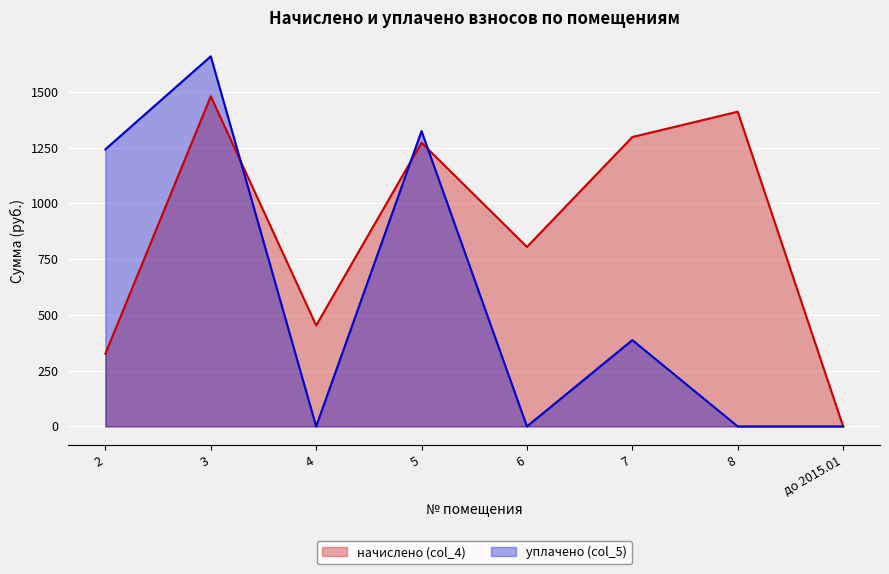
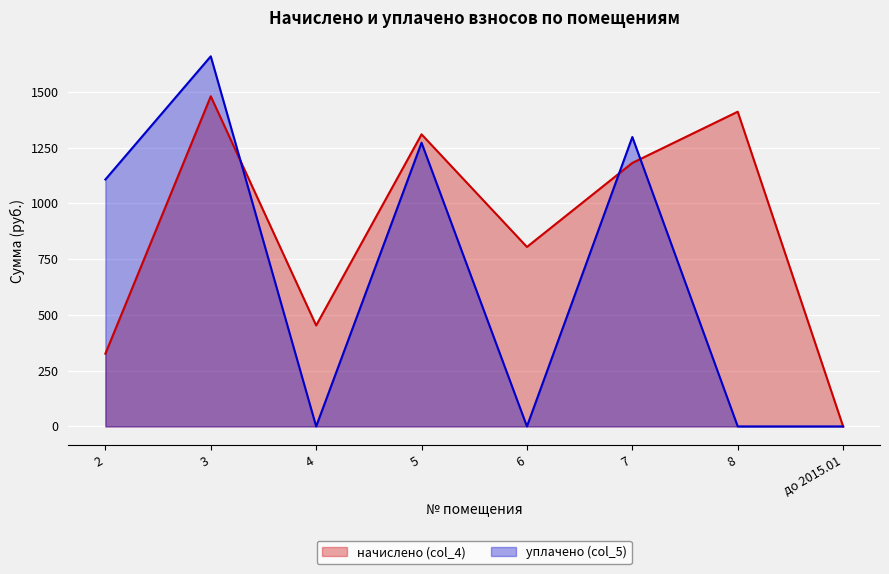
  {
    "начислено (col_4)": {
      "2": 330,
      "3": 1480,
      "4": 450,
-     "5": 1270,
+     "5": 1310,
      "6": 800,
-     "7": 1300,
+     "7": 1180,
      "8": 1410
    },
    "уплачено (col_5)": {
-     "2": 1240,
+     "2": 1110,
      "3": 1660,
      "4": 0,
-     "5": 1320,
+     "5": 1270,
      "6": 0,
-     "7": 390,
+     "7": 1300,
      "8": 0
    }
  }
